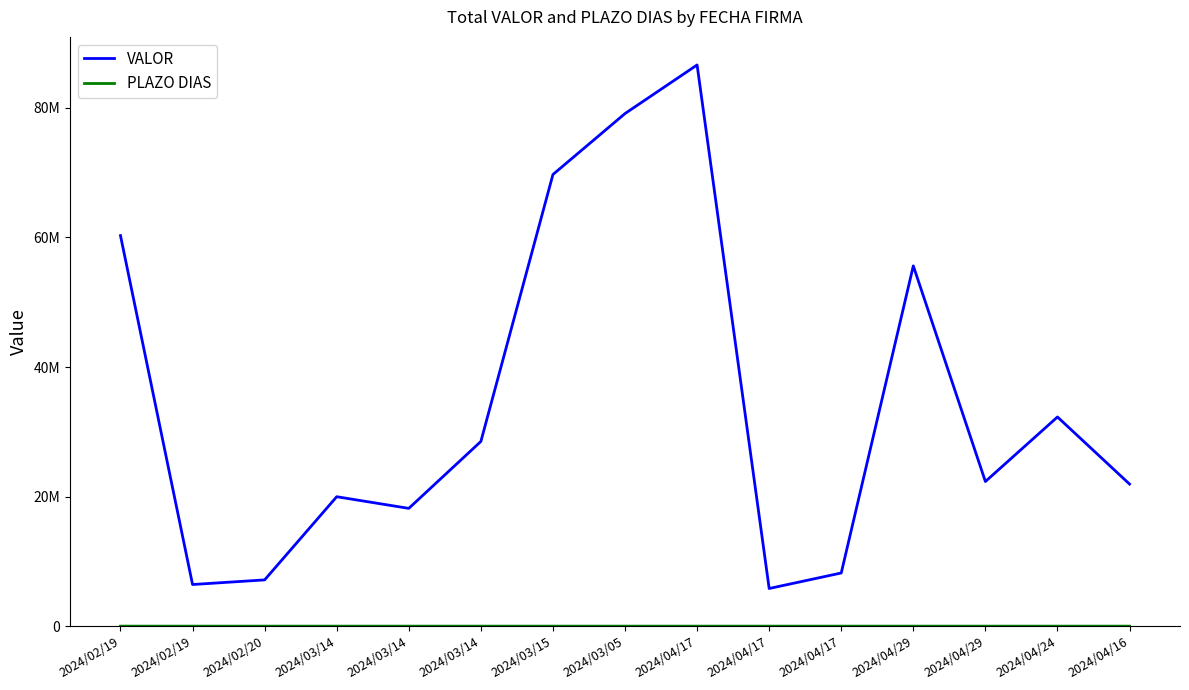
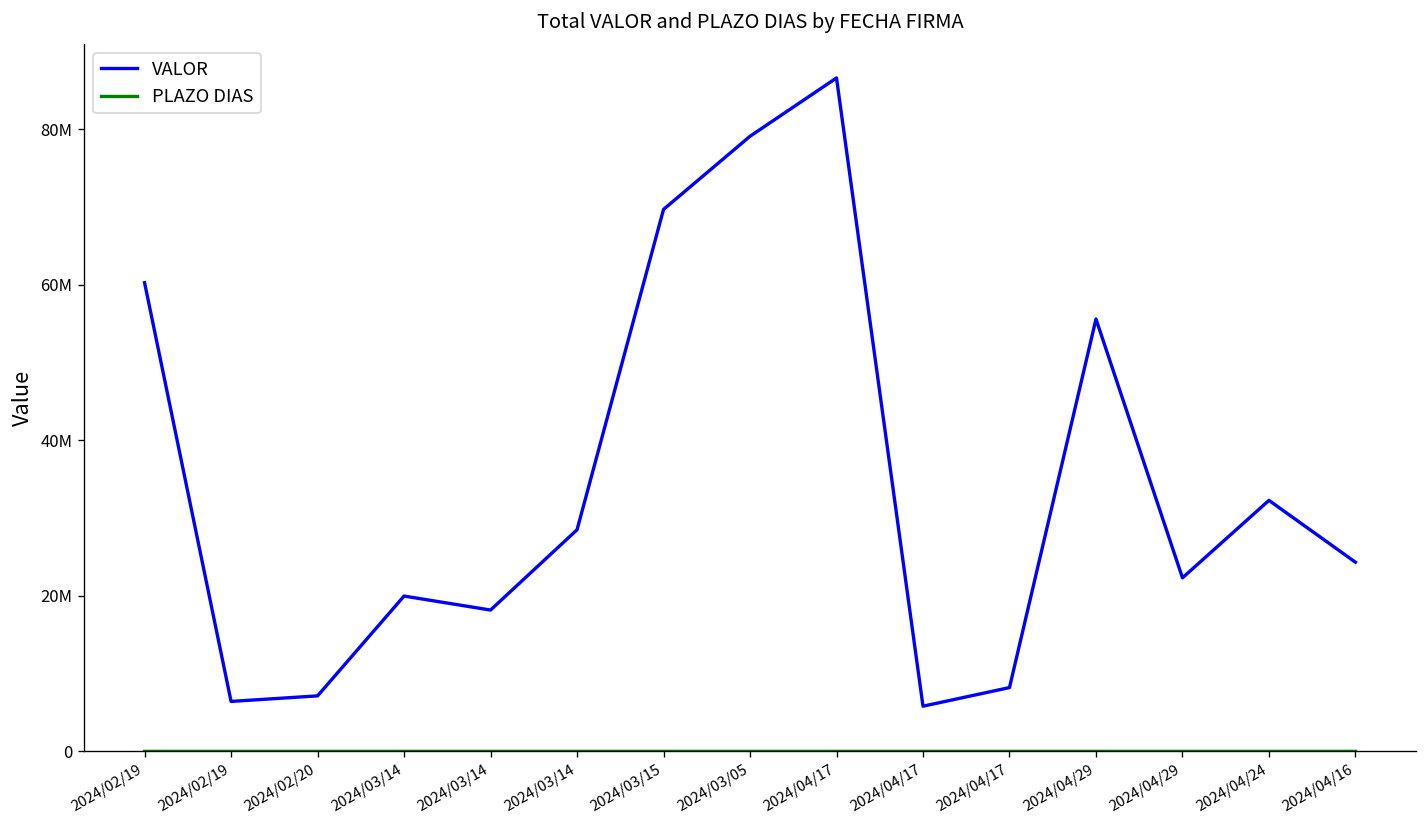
  {
    "VALOR": {
      "2024/02/20": 7000000,
      "2024/03/15": 70000000,
      "2024/03/05": 79000000,
      "2024/04/24": 32000000,
-     "2024/04/16": 22000000
+     "2024/04/16": 24000000
    },
    "PLAZO DIAS": {
      "2024/02/20": 0,
      "2024/03/15": 0,
      "2024/03/05": 0,
      "2024/04/24": 0,
      "2024/04/16": 0
    }
  }
